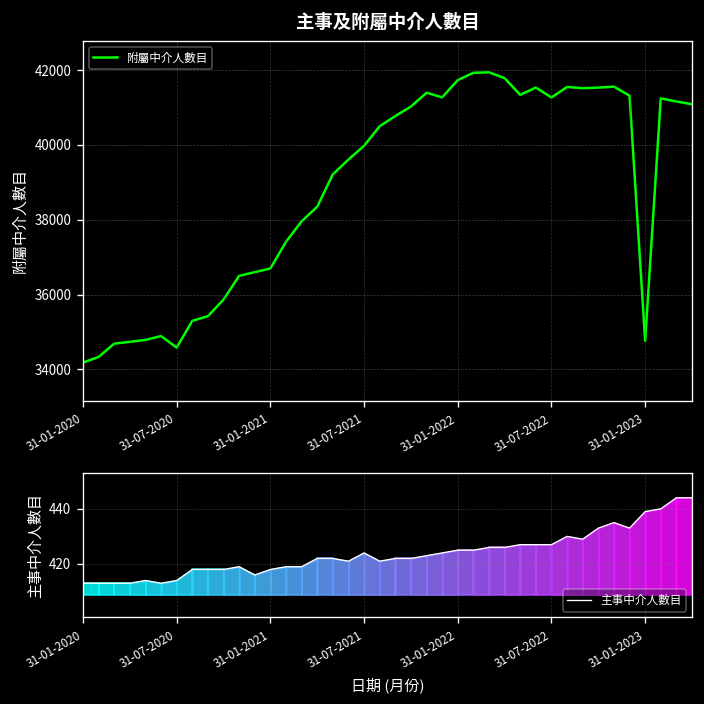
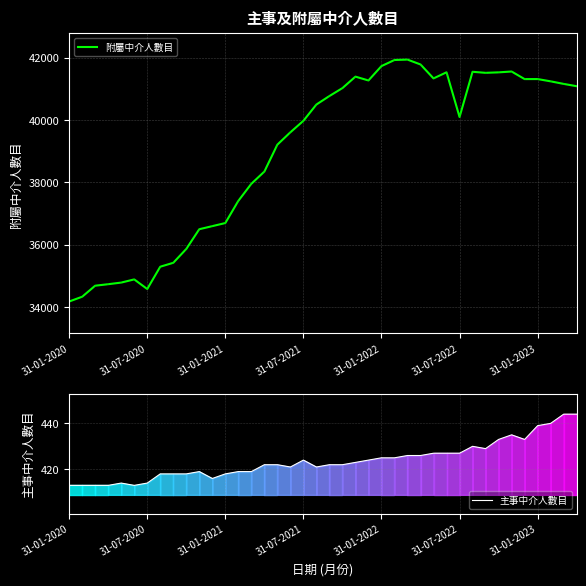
  {
    "主事及附屬中介人數目": {
      "31-01-2020": 34200,
      "31-07-2020": 34600,
      "31-01-2021": 36700,
      "31-07-2021": 40000,
      "31-01-2022": 41700,
-     "31-07-2022": 41300,
-     "31-01-2023": 34800
+     "31-07-2022": 40100,
+     "31-01-2023": 41300
    }
  }
